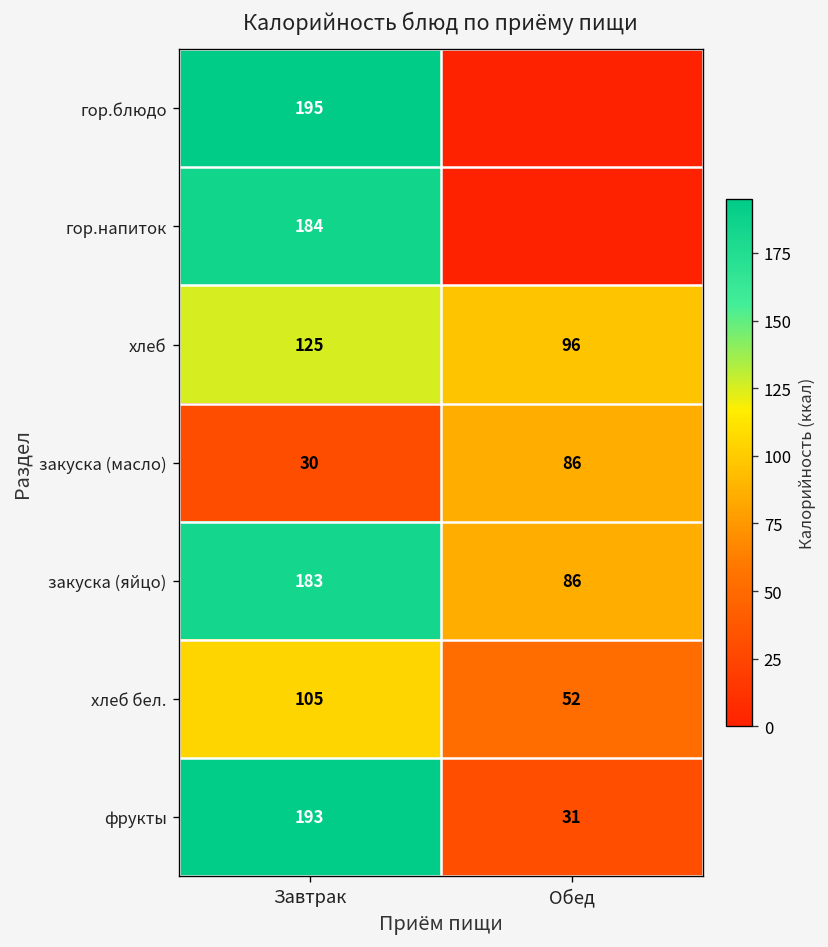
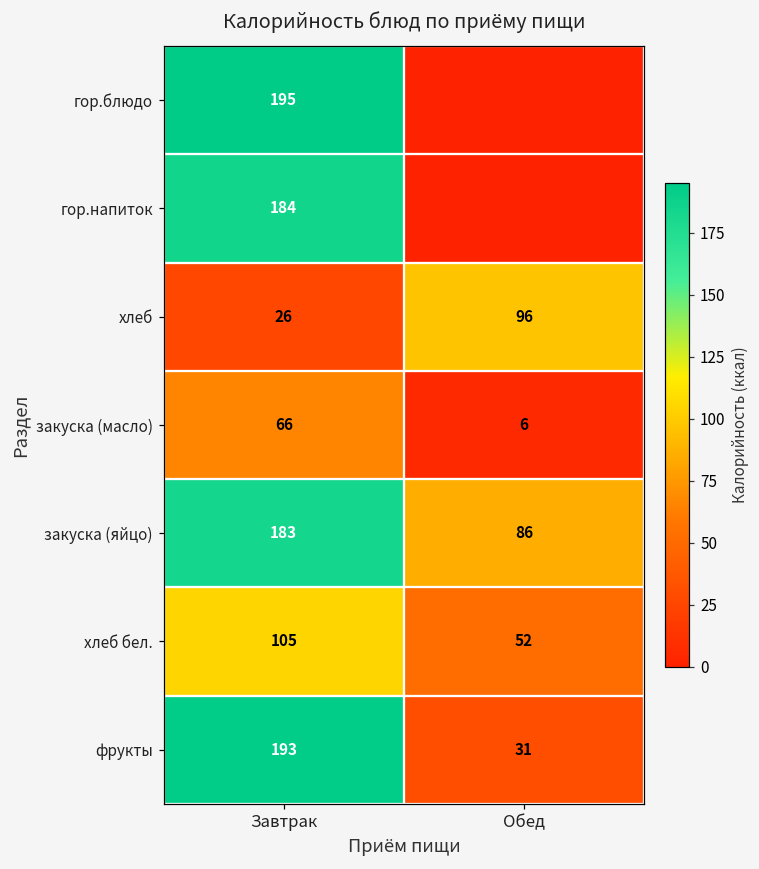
  {
    "гор.блюдо": {
      "Завтрак": 195
    },
    "гор.напиток": {
      "Завтрак": 184
    },
    "хлеб": {
-     "Завтрак": 125,
+     "Завтрак": 26,
      "Обед": 96
    },
    "закуска (масло)": {
-     "Завтрак": 30,
-     "Обед": 86
+     "Завтрак": 66,
+     "Обед": 6
    },
    "закуска (яйцо)": {
      "Завтрак": 183,
      "Обед": 86
    },
    "хлеб бел.": {
      "Завтрак": 105,
      "Обед": 52
    },
    "фрукты": {
      "Завтрак": 193,
      "Обед": 31
    }
  }
